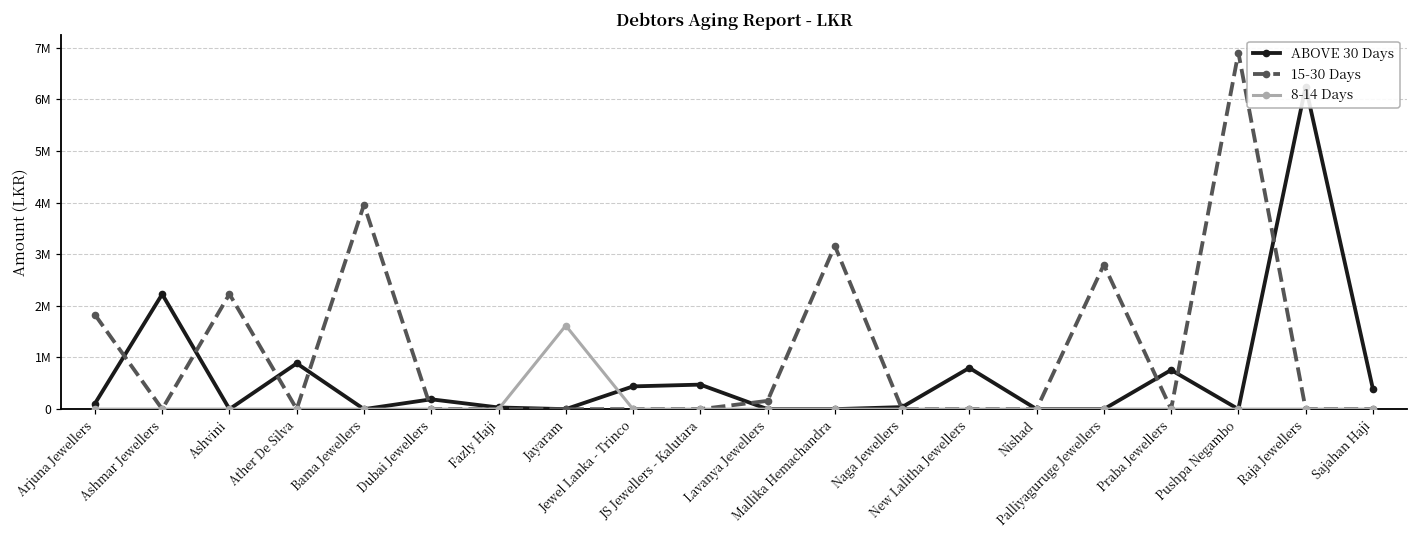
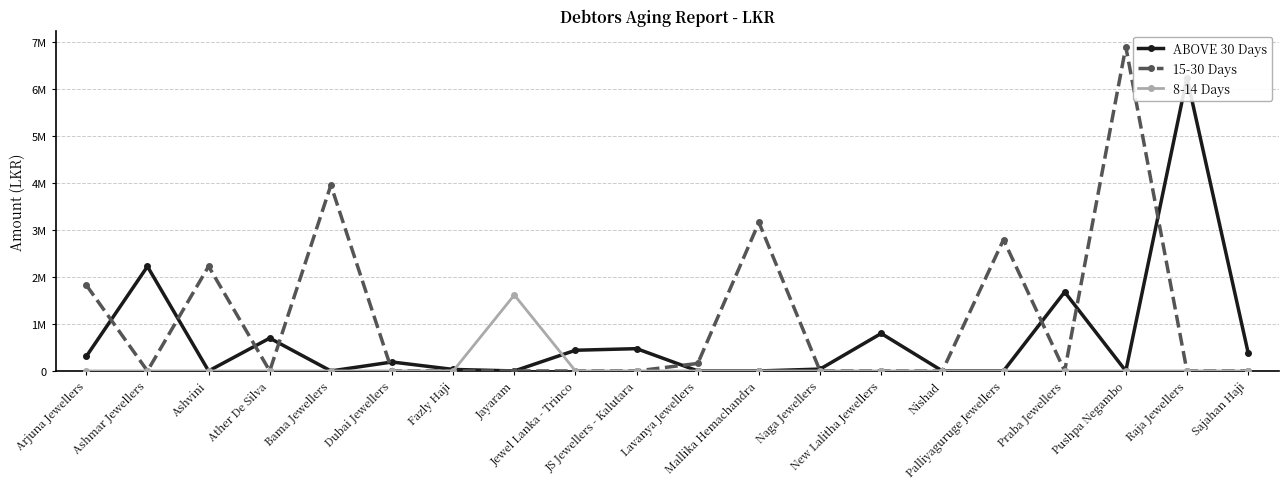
  {
    "ABOVE 30 Days": {
-     "Arjuna Jewellers": 100000,
+     "Arjuna Jewellers": 300000,
      "Ashmar Jewellers": 2200000,
-     "Ather De Silva": 900000,
+     "Ather De Silva": 700000,
      "Dubai Jewellers": 200000,
      "Jewel Lanka - Trinco": 400000,
      "JS Jewellers - Kalutara": 500000,
      "New Lalitha Jewellers": 800000,
-     "Praba Jewellers": 800000,
+     "Praba Jewellers": 1700000,
      "Sajahan Haji": 400000
    },
    "15-30 Days": {
      "Arjuna Jewellers": 1800000,
      "Ashvini": 2200000,
      "Bama Jewellers": 4000000,
      "Lavanya Jewellers": 200000,
      "Mallika Hemachandra": 3200000,
      "Palliyaguruge Jewellers": 2800000,
      "Pushpa Negambo": 6900000
    },
    "8-14 Days": {
      "Arjuna Jewellers": 0,
      "Jayaram": 1600000
    }
  }
